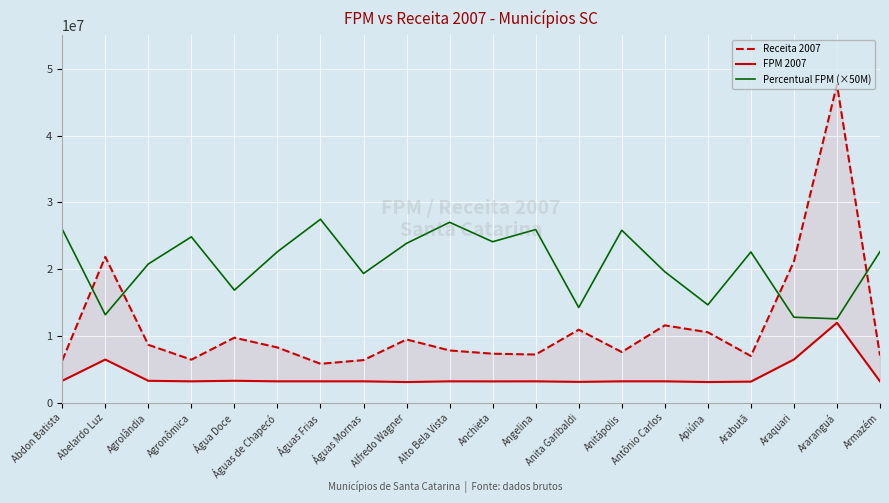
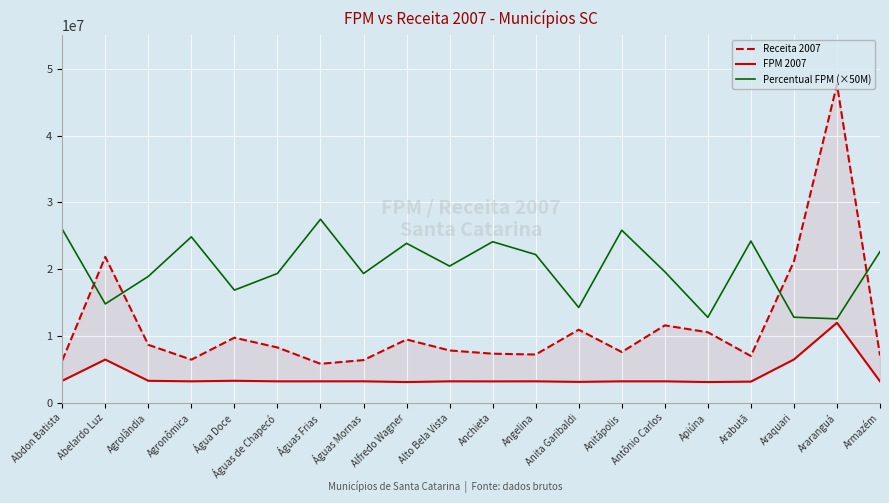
  {
    "Percentual FPM (×50M)": {
      "Abdon Batista": 26000000,
-     "Abelardo Luz": 13000000,
-     "Agrolândia": 21000000,
+     "Abelardo Luz": 15000000,
+     "Agrolândia": 19000000,
      "Agronômica": 25000000,
      "Água Doce": 17000000,
-     "Águas de Chapecó": 23000000,
+     "Águas de Chapecó": 19000000,
      "Águas Frias": 27000000,
      "Águas Mornas": 19000000,
      "Alfredo Wagner": 24000000,
-     "Alto Bela Vista": 27000000,
-     "Angelina": 26000000,
+     "Alto Bela Vista": 20000000,
+     "Angelina": 22000000,
      "Anita Garibaldi": 14000000,
      "Anitápolis": 26000000,
      "Antônio Carlos": 20000000,
-     "Apiúna": 15000000,
-     "Arabutã": 23000000,
+     "Apiúna": 13000000,
+     "Arabutã": 24000000,
      "Araquari": 13000000,
      "Araranguá": 13000000,
      "Armazém": 23000000
    }
  }
